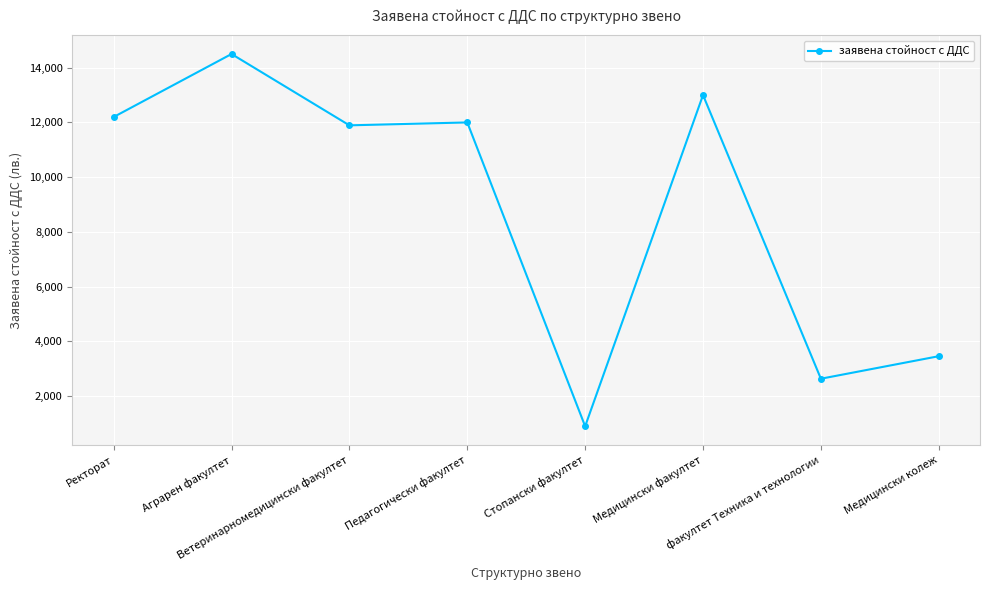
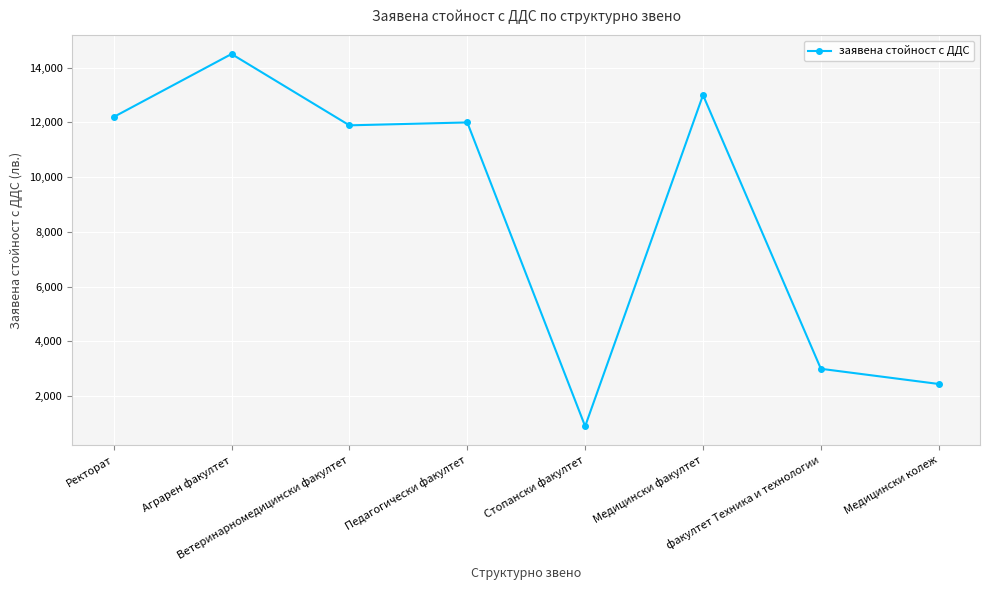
  {
    "Ректорат": "12,200",
    "Аграрен факултет": "14,500",
    "Ветеринарномедицински факултет": "11,900",
    "Педагогически факултет": "12,000",
    "Стопански факултет": "900",
    "Медицински факултет": "13,000",
-   "факултет Техника и технологии": "2,600",
-   "Медицински колеж": "3,500"
+   "факултет Техника и технологии": "3,000",
+   "Медицински колеж": "2,400"
  }
